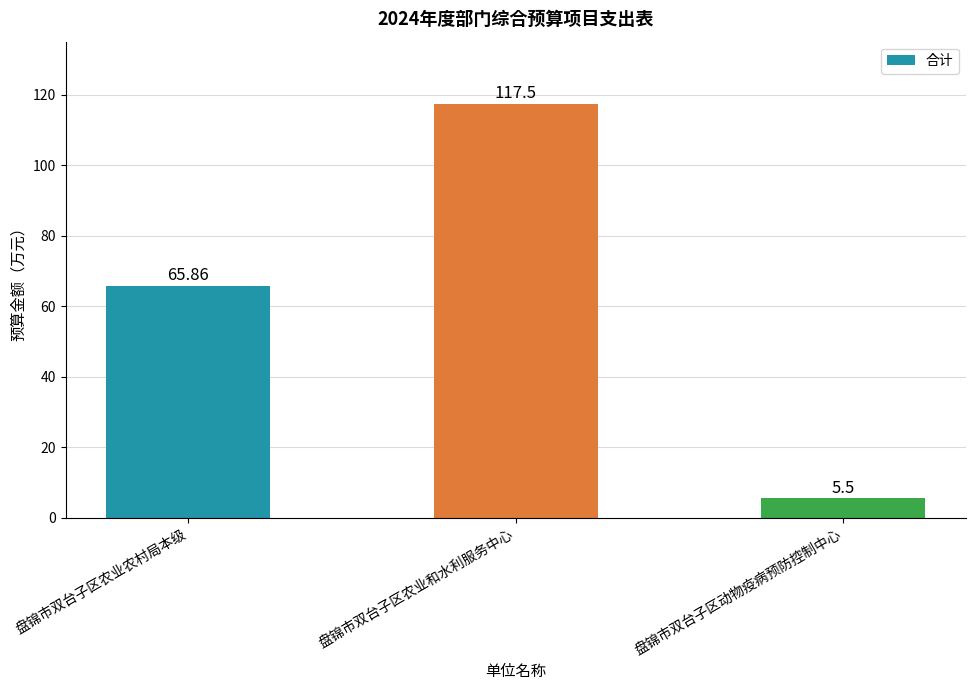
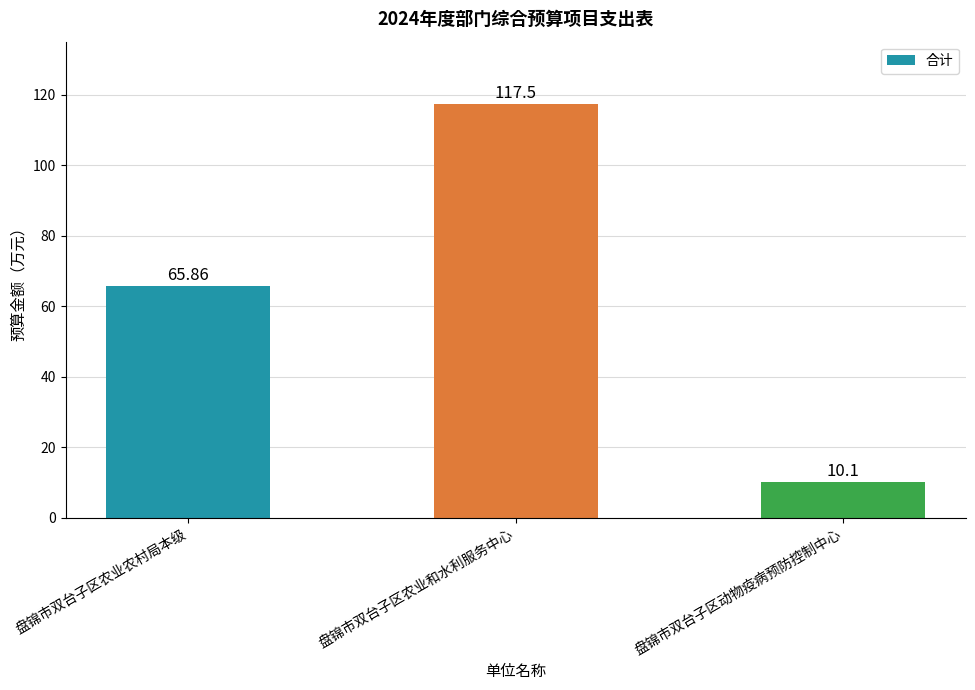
  {
    "盘锦市双台子区农业农村局本级": 65.86,
    "盘锦市双台子区农业和水利服务中心": 117.5,
-   "盘锦市双台子区动物疫病预防控制中心": 5.5
+   "盘锦市双台子区动物疫病预防控制中心": 10.1
  }
